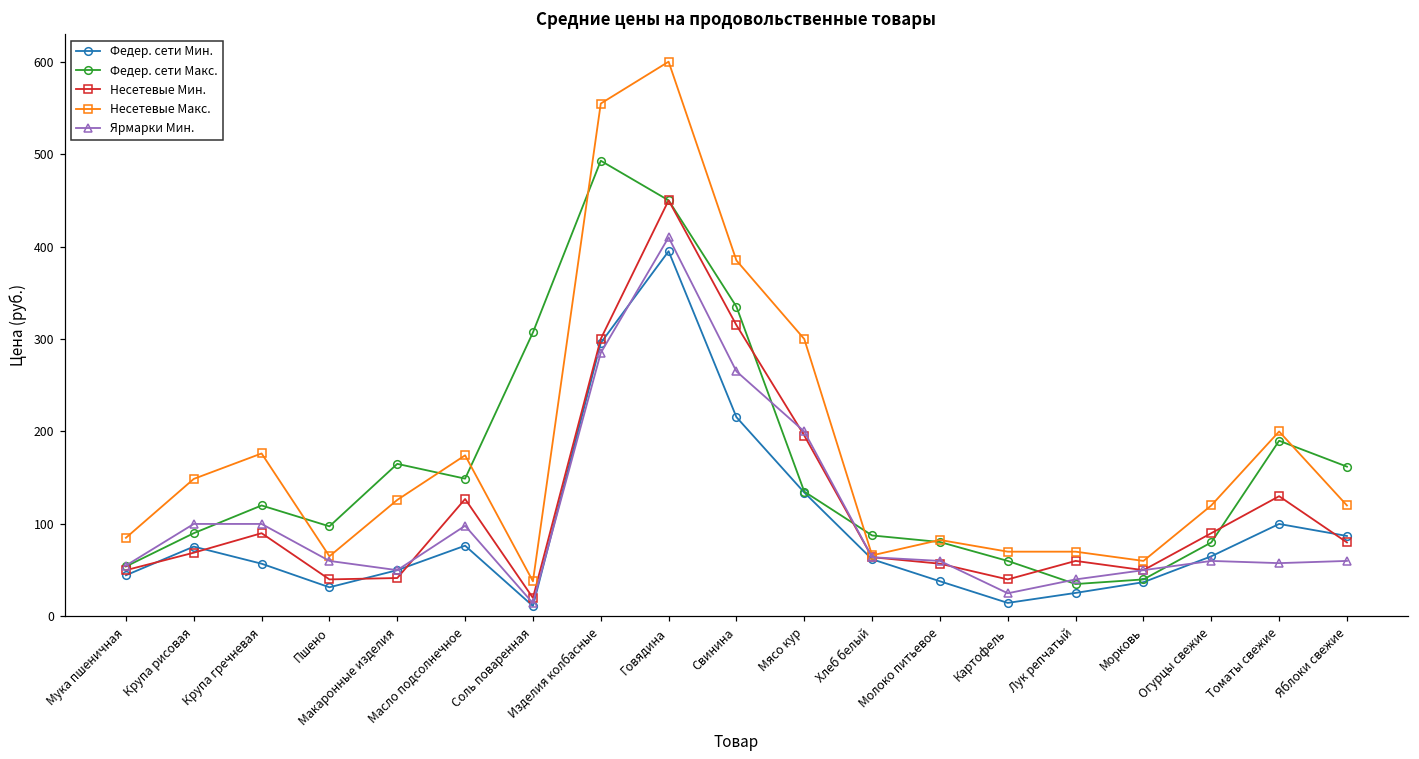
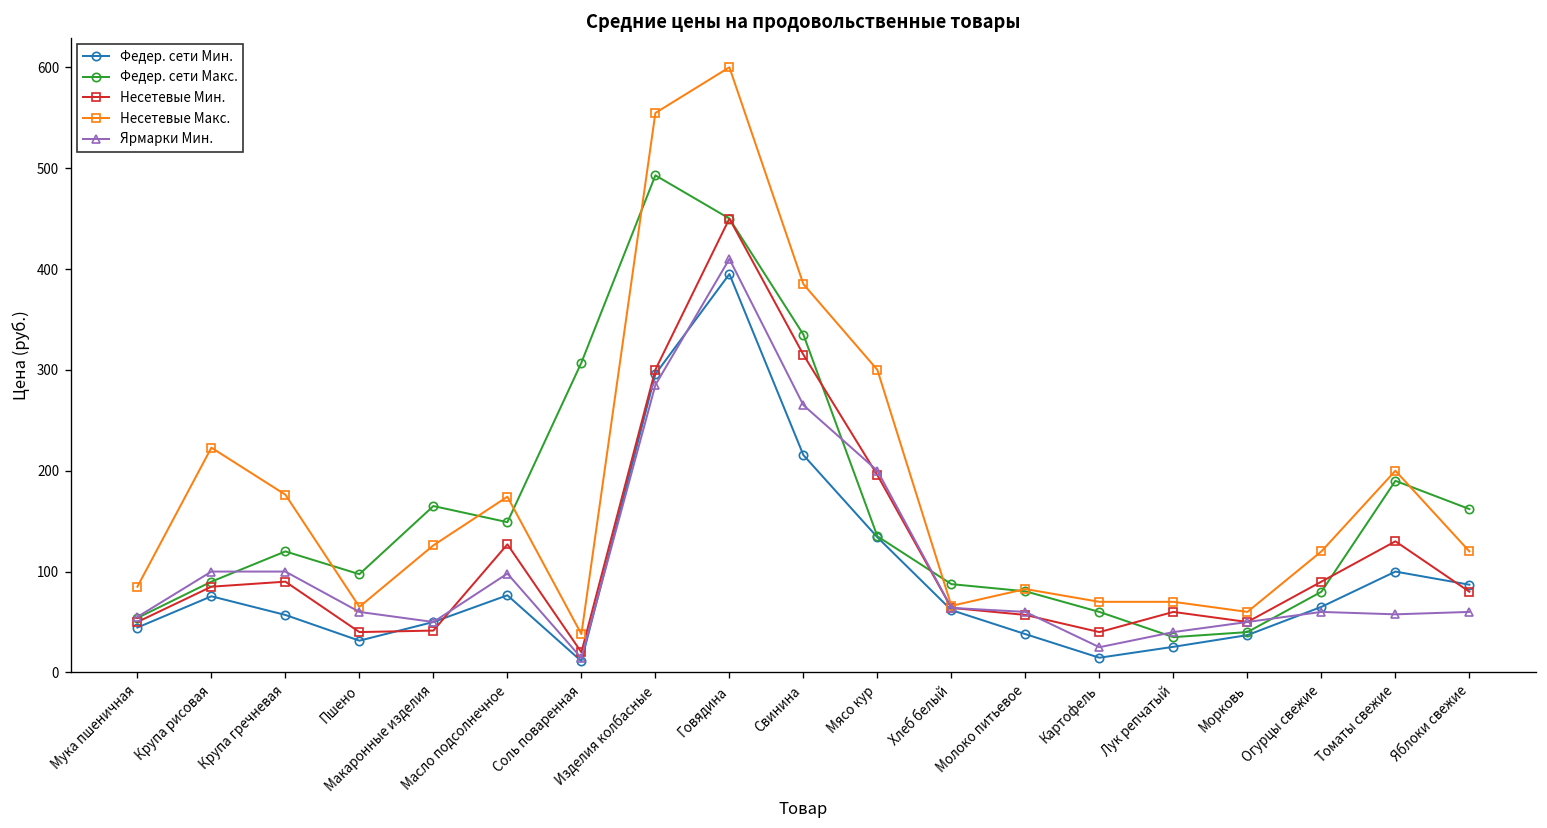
  {
    "Федер. сети Мин.": {
      "Мука пшеничная": 40,
      "Крупа рисовая": 80,
      "Крупа гречневая": 60,
      "Пшено": 30,
      "Масло подсолнечное": 80,
      "Соль поваренная": 10,
      "Изделия колбасные": 300,
      "Говядина": 400,
      "Свинина": 220,
      "Молоко питьевое": 40,
      "Картофель": 10,
      "Лук репчатый": 30,
      "Морковь": 40,
      "Огурцы свежие": 60,
      "Томаты свежие": 100,
      "Яблоки свежие": 90
    },
    "Федер. сети Макс.": {
      "Крупа рисовая": 90,
      "Крупа гречневая": 120,
      "Пшено": 100,
      "Макаронные изделия": 160,
      "Масло подсолнечное": 150,
      "Соль поваренная": 310,
      "Изделия колбасные": 490,
      "Свинина": 340,
      "Хлеб белый": 90,
      "Картофель": 60,
      "Лук репчатый": 30,
      "Морковь": 40,
      "Огурцы свежие": 80,
      "Томаты свежие": 190,
      "Яблоки свежие": 160
    },
    "Несетевые Мин.": {
      "Мука пшеничная": 50,
-     "Крупа рисовая": 70,
+     "Крупа рисовая": 90,
      "Крупа гречневая": 90,
      "Пшено": 40,
      "Макаронные изделия": 40,
      "Масло подсолнечное": 130,
      "Соль поваренная": 20,
      "Изделия колбасные": 300,
      "Свинина": 320,
      "Мясо кур": 200,
      "Картофель": 40,
      "Лук репчатый": 60,
      "Огурцы свежие": 90,
      "Томаты свежие": 130,
      "Яблоки свежие": 80
    },
    "Несетевые Макс.": {
      "Мука пшеничная": 90,
-     "Крупа рисовая": 150,
+     "Крупа рисовая": 220,
      "Крупа гречневая": 180,
      "Пшено": 70,
      "Макаронные изделия": 130,
      "Масло подсолнечное": 170,
      "Соль поваренная": 40,
      "Изделия колбасные": 550,
      "Говядина": 600,
      "Свинина": 390,
      "Мясо кур": 300,
      "Картофель": 70,
      "Лук репчатый": 70,
      "Морковь": 60,
      "Огурцы свежие": 120,
      "Томаты свежие": 200,
      "Яблоки свежие": 120
    },
    "Ярмарки Мин.": {
      "Крупа рисовая": 100,
      "Крупа гречневая": 100,
      "Пшено": 60,
      "Масло подсолнечное": 100,
      "Соль поваренная": 10,
      "Изделия колбасные": 290,
      "Говядина": 410,
      "Свинина": 270,
      "Мясо кур": 200,
      "Картофель": 30,
      "Лук репчатый": 40,
      "Огурцы свежие": 60,
      "Томаты свежие": 60,
      "Яблоки свежие": 60
    }
  }
